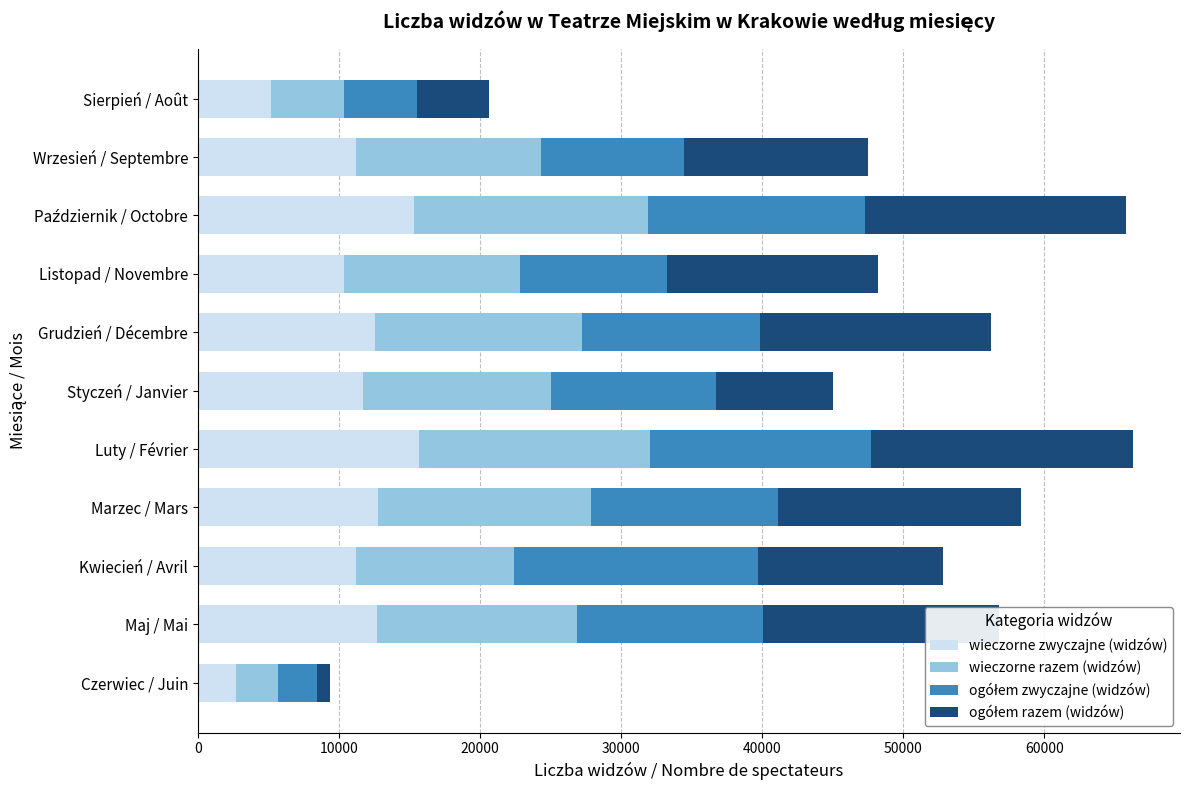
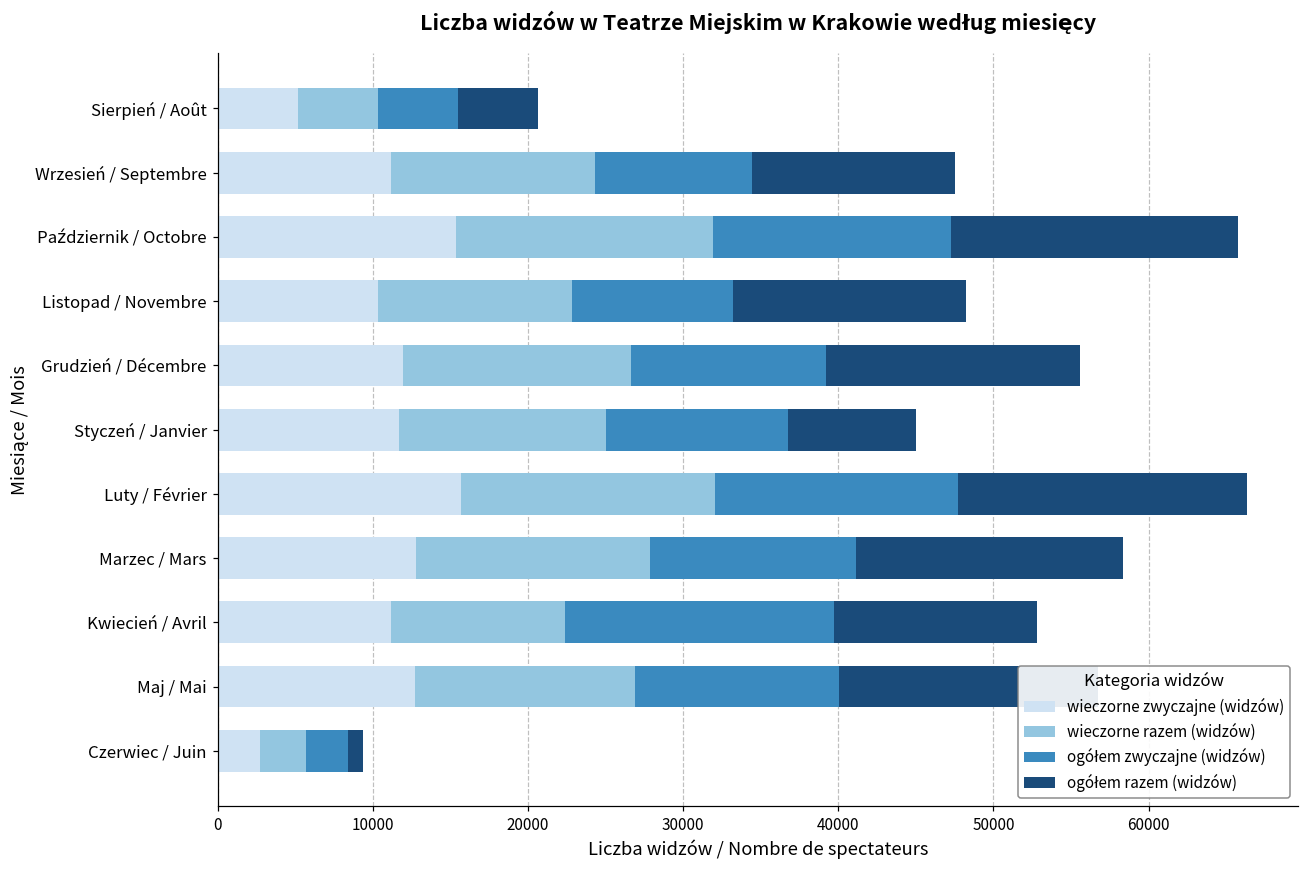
  {
    "wieczorne zwyczajne (widzów)": {
      "Sierpień / Août": 5200,
      "Wrzesień / Septembre": 11200,
      "Październik / Octobre": 15300,
      "Listopad / Novembre": 10400,
-     "Grudzień / Décembre": 12600,
+     "Grudzień / Décembre": 11900,
      "Styczeń / Janvier": 11700,
      "Luty / Février": 15700,
      "Marzec / Mars": 12800,
      "Kwiecień / Avril": 11200,
      "Maj / Mai": 12700,
      "Czerwiec / Juin": 2700
    },
    "wieczorne razem (widzów)": {
      "Sierpień / Août": 5200,
      "Wrzesień / Septembre": 13100,
      "Październik / Octobre": 16600,
      "Listopad / Novembre": 12500,
      "Grudzień / Décembre": 14700,
      "Styczeń / Janvier": 13300,
      "Luty / Février": 16400,
      "Marzec / Mars": 15100,
      "Kwiecień / Avril": 11200,
      "Maj / Mai": 14100,
      "Czerwiec / Juin": 3000
    },
    "ogółem zwyczajne (widzów)": {
      "Sierpień / Août": 5200,
      "Wrzesień / Septembre": 10100,
      "Październik / Octobre": 15300,
      "Listopad / Novembre": 10400,
      "Grudzień / Décembre": 12600,
      "Styczeń / Janvier": 11700,
      "Luty / Février": 15700,
      "Marzec / Mars": 13300,
      "Kwiecień / Avril": 17300,
      "Maj / Mai": 13200,
      "Czerwiec / Juin": 2700
    },
    "ogółem razem (widzów)": {
      "Sierpień / Août": 5200,
      "Wrzesień / Septembre": 13100,
      "Październik / Octobre": 18500,
      "Listopad / Novembre": 15000,
      "Grudzień / Décembre": 16400,
      "Styczeń / Janvier": 8300,
      "Luty / Février": 18600,
      "Marzec / Mars": 17200,
      "Kwiecień / Avril": 13100,
      "Czerwiec / Juin": 900
    }
  }
